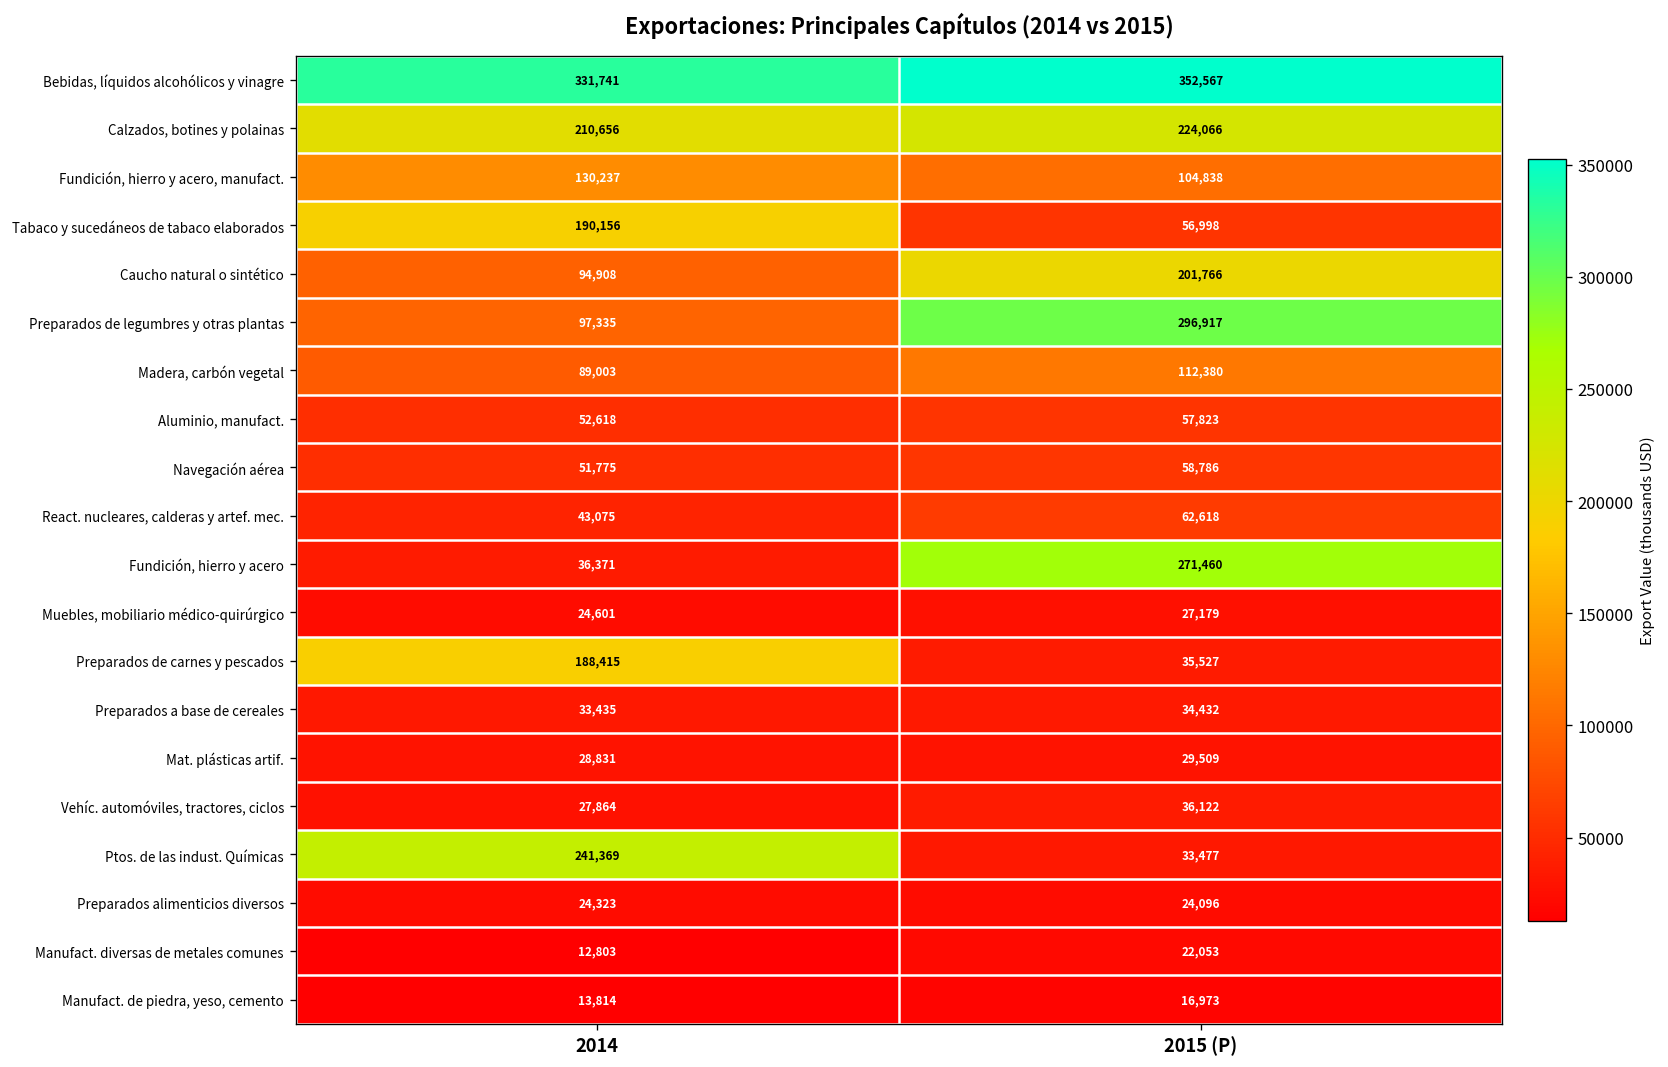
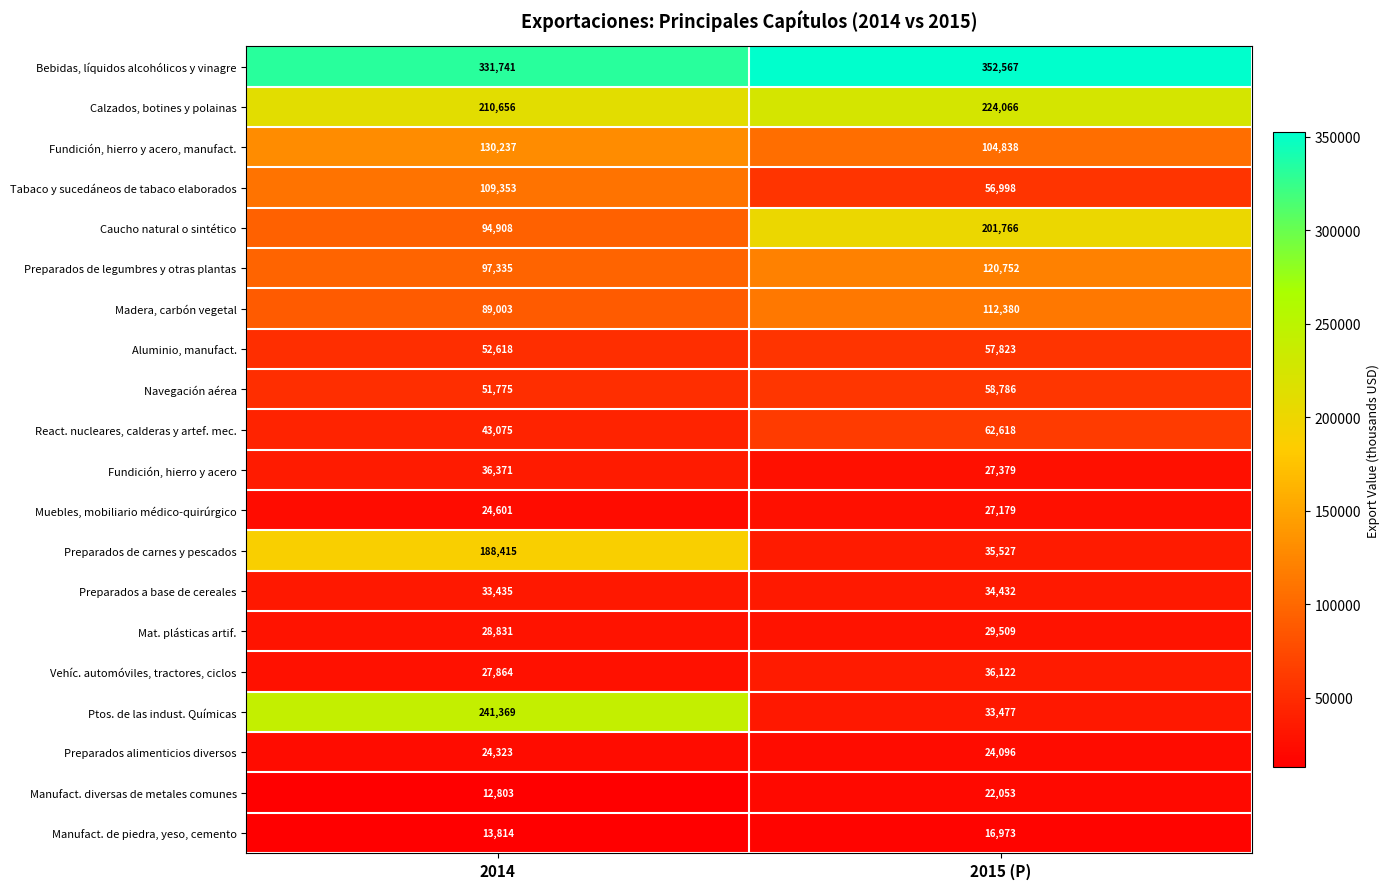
  {
    "Bebidas, líquidos alcohólicos y vinagre": {
      "2014": "331,741",
      "2015 (P)": "352,567"
    },
    "Calzados, botines y polainas": {
      "2014": "210,656",
      "2015 (P)": "224,066"
    },
    "Fundición, hierro y acero, manufact.": {
      "2014": "130,237",
      "2015 (P)": "104,838"
    },
    "Tabaco y sucedáneos de tabaco elaborados": {
-     "2014": "190,156",
+     "2014": "109,353",
      "2015 (P)": "56,998"
    },
    "Caucho natural o sintético": {
      "2014": "94,908",
      "2015 (P)": "201,766"
    },
    "Preparados de legumbres y otras plantas": {
      "2014": "97,335",
-     "2015 (P)": "296,917"
+     "2015 (P)": "120,752"
    },
    "Madera, carbón vegetal": {
      "2014": "89,003",
      "2015 (P)": "112,380"
    },
    "Aluminio, manufact.": {
      "2014": "52,618",
      "2015 (P)": "57,823"
    },
    "Navegación aérea": {
      "2014": "51,775",
      "2015 (P)": "58,786"
    },
    "React. nucleares, calderas y artef. mec.": {
      "2014": "43,075",
      "2015 (P)": "62,618"
    },
    "Fundición, hierro y acero": {
      "2014": "36,371",
-     "2015 (P)": "271,460"
+     "2015 (P)": "27,379"
    },
    "Muebles, mobiliario médico-quirúrgico": {
      "2014": "24,601",
      "2015 (P)": "27,179"
    },
    "Preparados de carnes y pescados": {
      "2014": "188,415",
      "2015 (P)": "35,527"
    },
    "Preparados a base de cereales": {
      "2014": "33,435",
      "2015 (P)": "34,432"
    },
    "Mat. plásticas artif.": {
      "2014": "28,831",
      "2015 (P)": "29,509"
    },
    "Vehíc. automóviles, tractores, ciclos": {
      "2014": "27,864",
      "2015 (P)": "36,122"
    },
    "Ptos. de las indust. Químicas": {
      "2014": "241,369",
      "2015 (P)": "33,477"
    },
    "Preparados alimenticios diversos": {
      "2014": "24,323",
      "2015 (P)": "24,096"
    },
    "Manufact. diversas de metales comunes": {
      "2014": "12,803",
      "2015 (P)": "22,053"
    },
    "Manufact. de piedra, yeso, cemento": {
      "2014": "13,814",
      "2015 (P)": "16,973"
    }
  }
